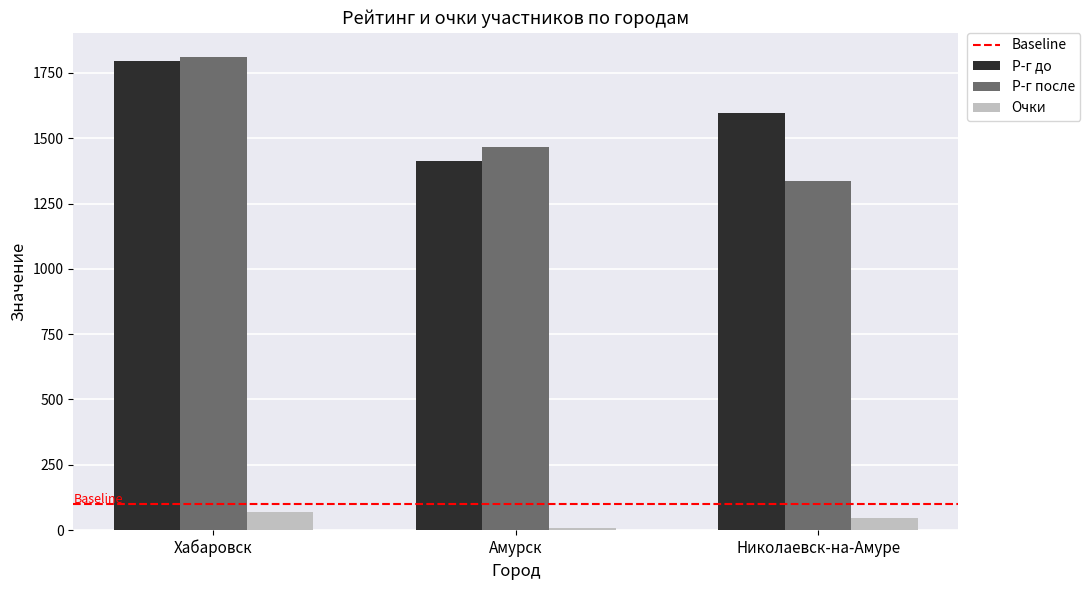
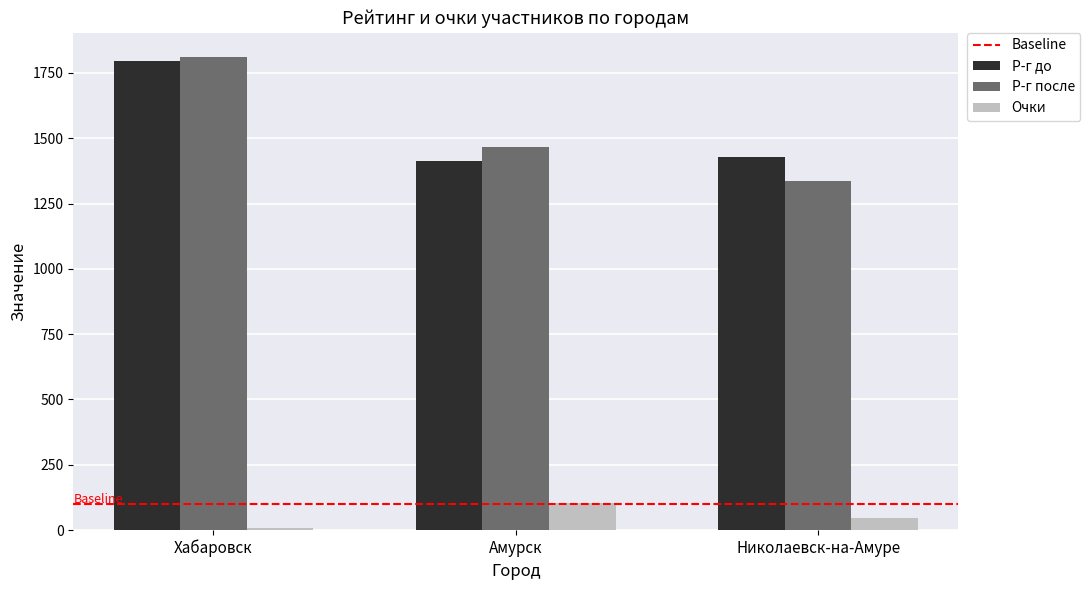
  {
    "Р-г до": {
      "Хабаровск": 1800,
      "Амурск": 1410,
-     "Николаевск-на-Амуре": 1600
+     "Николаевск-на-Амуре": 1430
    },
    "Р-г после": {
      "Хабаровск": 1810,
      "Амурск": 1470,
      "Николаевск-на-Амуре": 1340
    },
    "Очки": {
-     "Хабаровск": 70,
-     "Амурск": 10,
+     "Хабаровск": 10,
+     "Амурск": 110,
      "Николаевск-на-Амуре": 50
    }
  }
